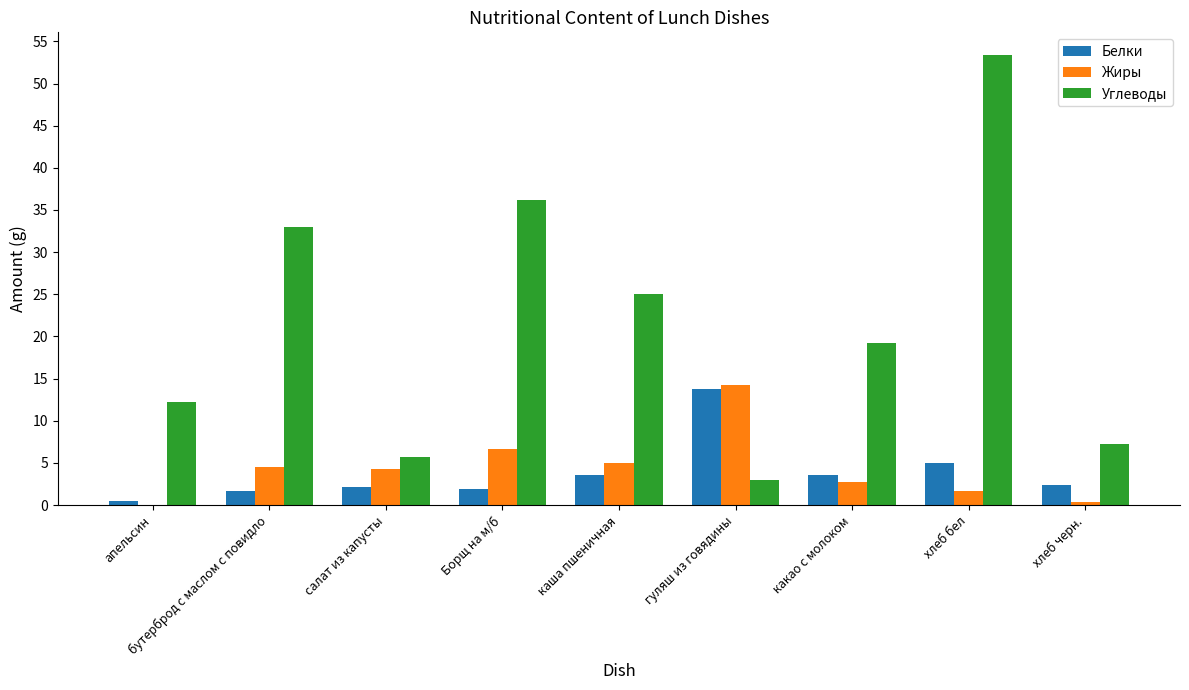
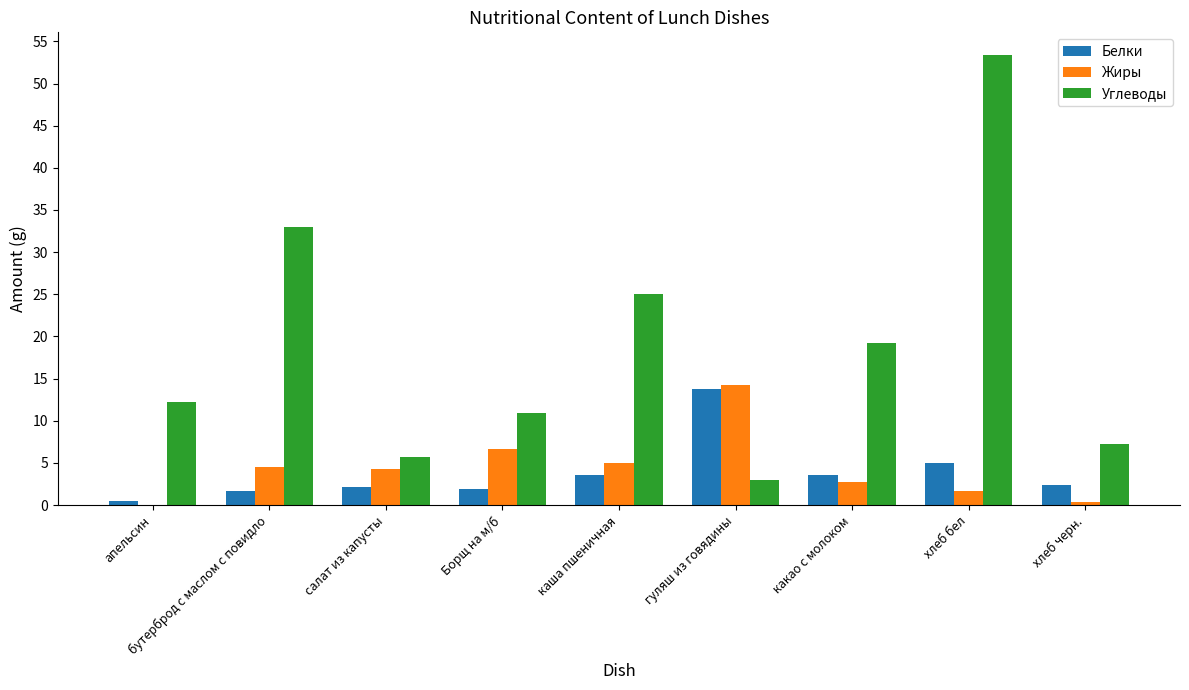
  {
    "Белки": {
      "апельсин": 1,
      "бутерброд с маслом с повидло": 2,
      "салат из капусты": 2,
      "Борщ на м/б": 2,
      "каша пшеничная": 4,
      "гуляш из говядины": 14,
      "какао с молоком": 4,
      "хлеб бел": 5,
      "хлеб черн.": 2
    },
    "Жиры": {
      "апельсин": 0,
      "бутерброд с маслом с повидло": 4,
      "салат из капусты": 4,
      "Борщ на м/б": 7,
      "каша пшеничная": 5,
      "гуляш из говядины": 14,
      "какао с молоком": 3,
      "хлеб бел": 2,
      "хлеб черн.": 0
    },
    "Углеводы": {
      "апельсин": 12,
      "бутерброд с маслом с повидло": 33,
      "салат из капусты": 6,
-     "Борщ на м/б": 36,
+     "Борщ на м/б": 11,
      "каша пшеничная": 25,
      "гуляш из говядины": 3,
      "какао с молоком": 19,
      "хлеб бел": 53,
      "хлеб черн.": 7
    }
  }
